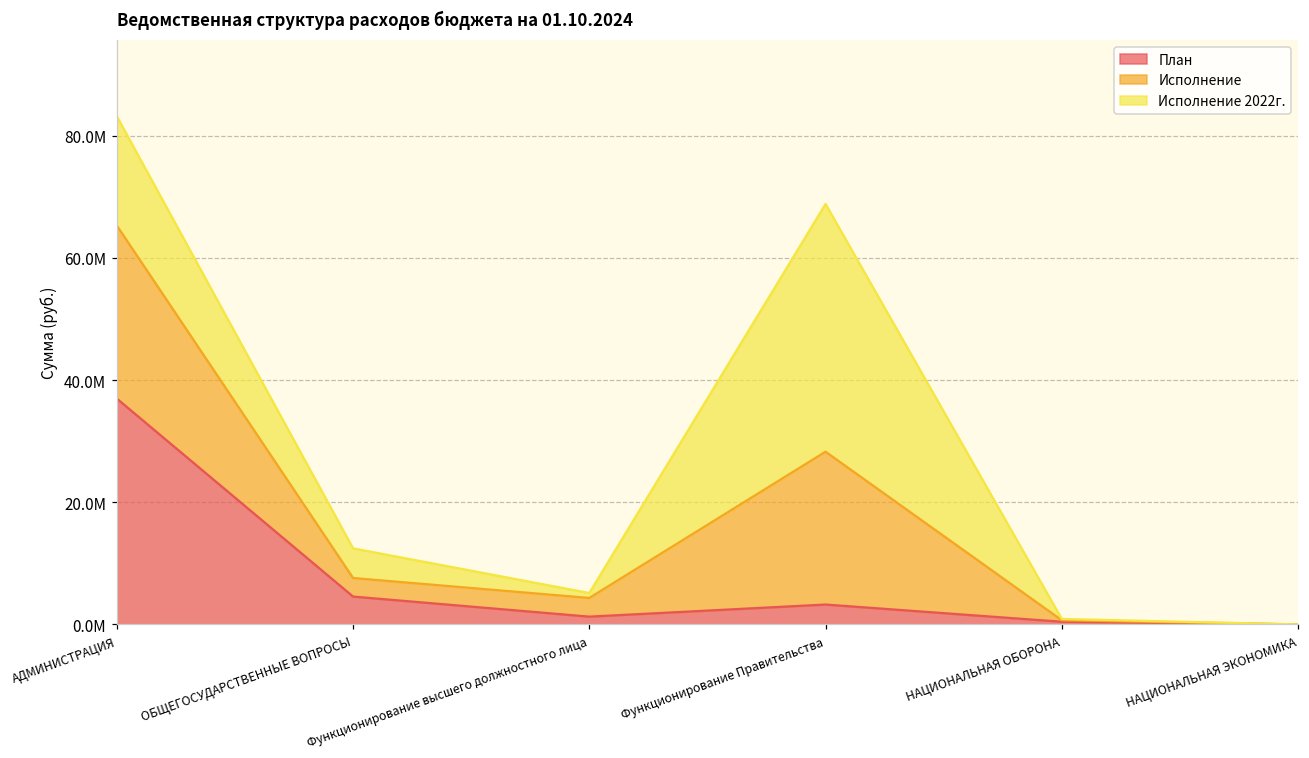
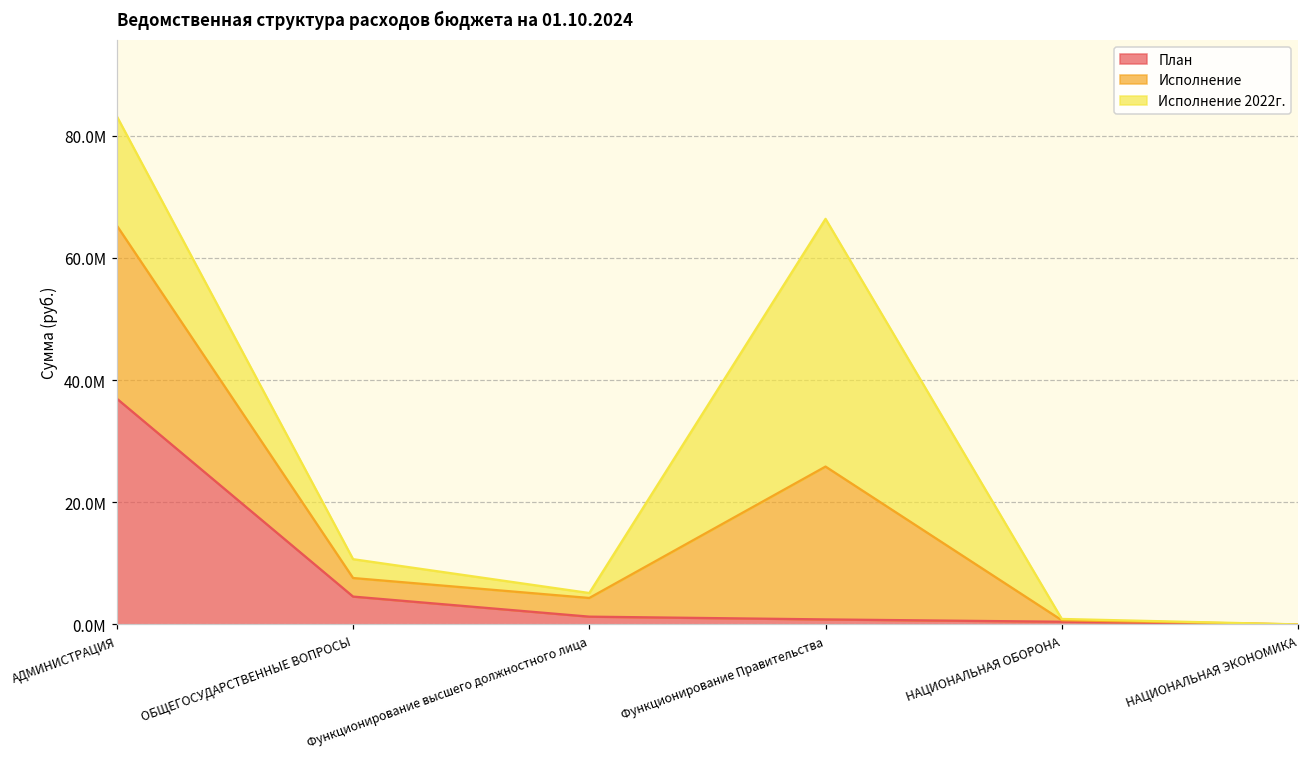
  {
    "План": {
      "АДМИНИСТРАЦИЯ": 37000000,
      "ОБЩЕГОСУДАРСТВЕННЫЕ ВОПРОСЫ": 5000000,
      "Функционирование высшего должностного лица": 1000000,
-     "Функционирование Правительства": 3000000
+     "Функционирование Правительства": 1000000
    },
    "Исполнение": {
      "АДМИНИСТРАЦИЯ": 28000000,
      "ОБЩЕГОСУДАРСТВЕННЫЕ ВОПРОСЫ": 3000000,
      "Функционирование высшего должностного лица": 3000000,
      "Функционирование Правительства": 25000000
    },
    "Исполнение 2022г.": {
      "АДМИНИСТРАЦИЯ": 18000000,
-     "ОБЩЕГОСУДАРСТВЕННЫЕ ВОПРОСЫ": 5000000,
+     "ОБЩЕГОСУДАРСТВЕННЫЕ ВОПРОСЫ": 3000000,
      "Функционирование высшего должностного лица": 1000000,
      "Функционирование Правительства": 41000000
    }
  }
